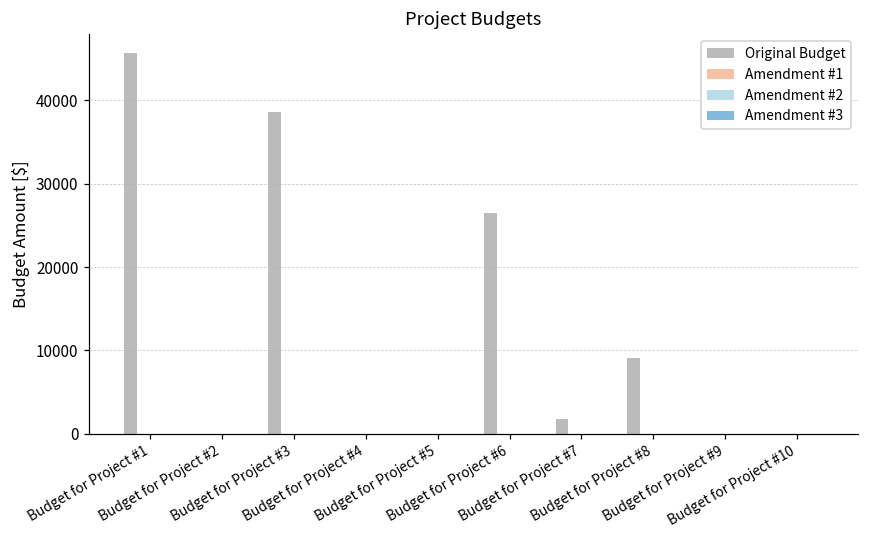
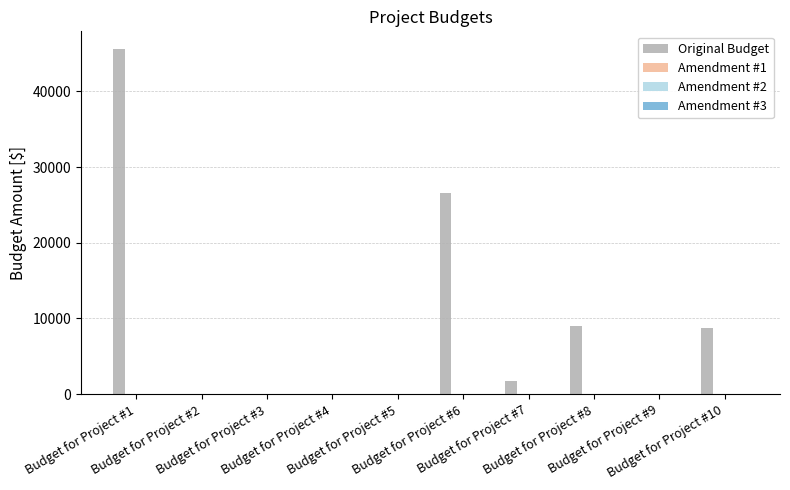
  {
    "Original Budget": {
      "Budget for Project #1": 46000,
      "Budget for Project #2": 0,
-     "Budget for Project #3": 39000,
+     "Budget for Project #3": 0,
      "Budget for Project #4": 0,
      "Budget for Project #5": 0,
      "Budget for Project #6": 27000,
      "Budget for Project #7": 2000,
      "Budget for Project #8": 9000,
      "Budget for Project #9": 0,
-     "Budget for Project #10": 0
+     "Budget for Project #10": 9000
    },
    "Amendment #1": {
      "Budget for Project #1": 0,
      "Budget for Project #2": 0,
      "Budget for Project #3": 0,
      "Budget for Project #4": 0,
      "Budget for Project #5": 0,
      "Budget for Project #6": 0,
      "Budget for Project #7": 0,
      "Budget for Project #8": 0,
      "Budget for Project #9": 0,
      "Budget for Project #10": 0
    },
    "Amendment #2": {
      "Budget for Project #1": 0,
      "Budget for Project #2": 0,
      "Budget for Project #3": 0,
      "Budget for Project #4": 0,
      "Budget for Project #5": 0,
      "Budget for Project #6": 0,
      "Budget for Project #7": 0,
      "Budget for Project #8": 0,
      "Budget for Project #9": 0,
      "Budget for Project #10": 0
    },
    "Amendment #3": {
      "Budget for Project #1": 0,
      "Budget for Project #2": 0,
      "Budget for Project #3": 0,
      "Budget for Project #4": 0,
      "Budget for Project #5": 0,
      "Budget for Project #6": 0,
      "Budget for Project #7": 0,
      "Budget for Project #8": 0,
      "Budget for Project #9": 0,
      "Budget for Project #10": 0
    }
  }
